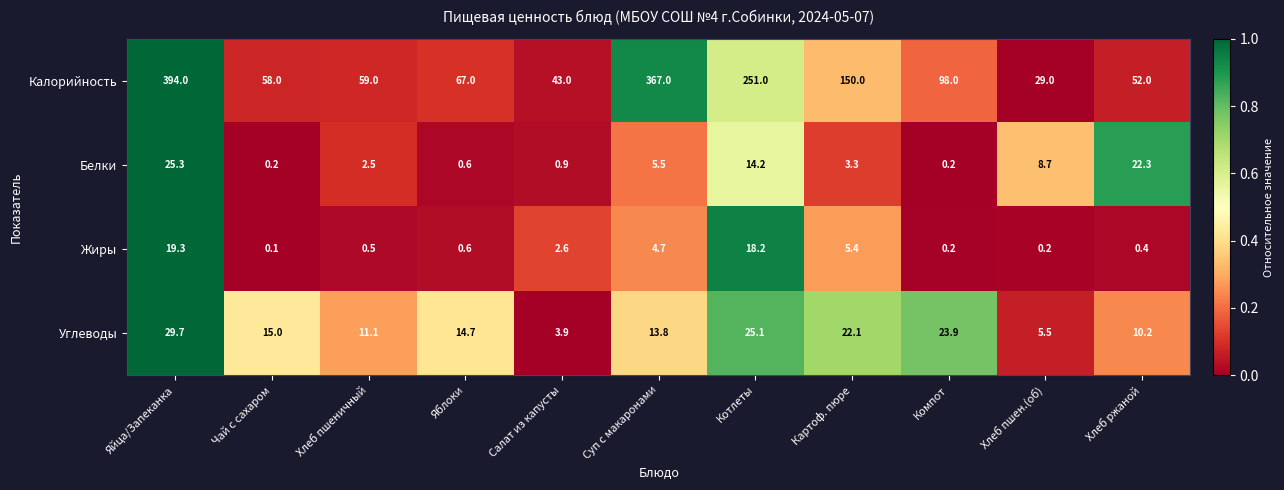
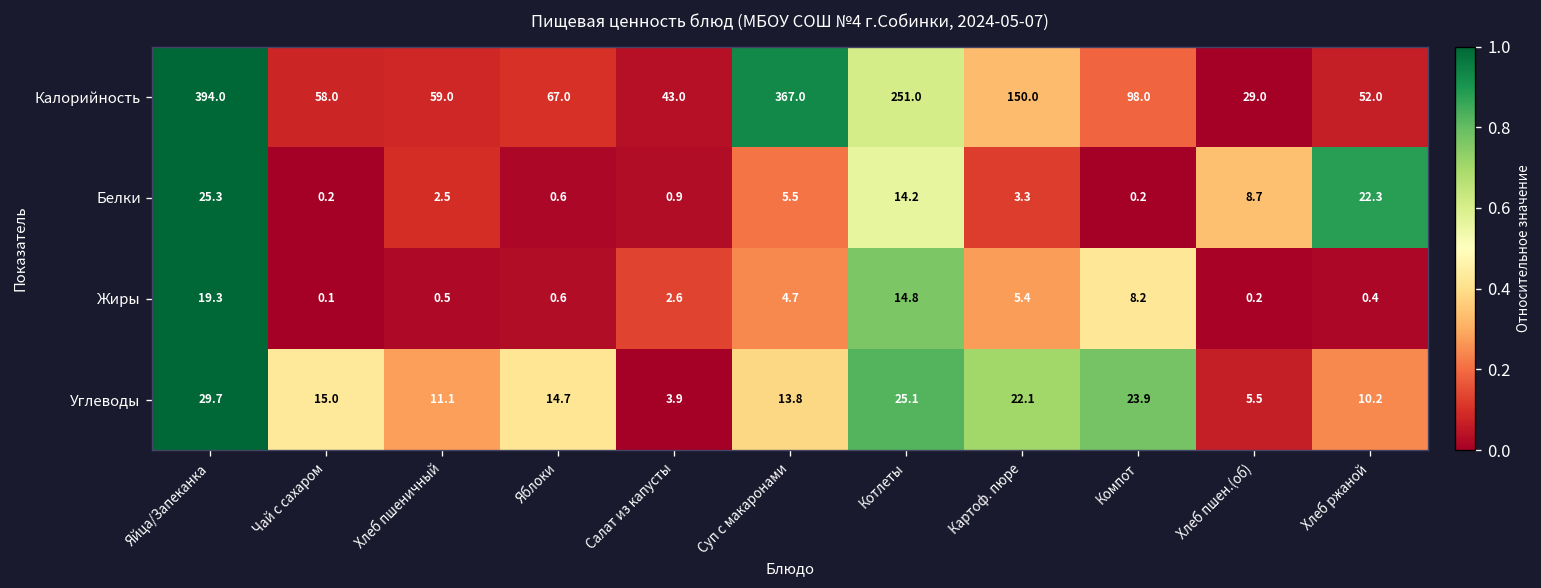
  {
    "Калорийность": {
      "Яйца/Запеканка": 394.0,
      "Чай с сахаром": 58.0,
      "Хлеб пшеничный": 59.0,
      "Яблоки": 67.0,
      "Салат из капусты": 43.0,
      "Суп с макаронами": 367.0,
      "Котлеты": 251.0,
      "Картоф. пюре": 150.0,
      "Компот": 98.0,
      "Хлеб пшен.(об)": 29.0,
      "Хлеб ржаной": 52.0
    },
    "Белки": {
      "Яйца/Запеканка": 25.3,
      "Чай с сахаром": 0.2,
      "Хлеб пшеничный": 2.5,
      "Яблоки": 0.6,
      "Салат из капусты": 0.9,
      "Суп с макаронами": 5.5,
      "Котлеты": 14.2,
      "Картоф. пюре": 3.3,
      "Компот": 0.2,
      "Хлеб пшен.(об)": 8.7,
      "Хлеб ржаной": 22.3
    },
    "Жиры": {
      "Яйца/Запеканка": 19.3,
      "Чай с сахаром": 0.1,
      "Хлеб пшеничный": 0.5,
      "Яблоки": 0.6,
      "Салат из капусты": 2.6,
      "Суп с макаронами": 4.7,
-     "Котлеты": 18.2,
+     "Котлеты": 14.8,
      "Картоф. пюре": 5.4,
-     "Компот": 0.2,
+     "Компот": 8.2,
      "Хлеб пшен.(об)": 0.2,
      "Хлеб ржаной": 0.4
    },
    "Углеводы": {
      "Яйца/Запеканка": 29.7,
      "Чай с сахаром": 15.0,
      "Хлеб пшеничный": 11.1,
      "Яблоки": 14.7,
      "Салат из капусты": 3.9,
      "Суп с макаронами": 13.8,
      "Котлеты": 25.1,
      "Картоф. пюре": 22.1,
      "Компот": 23.9,
      "Хлеб пшен.(об)": 5.5,
      "Хлеб ржаной": 10.2
    }
  }
